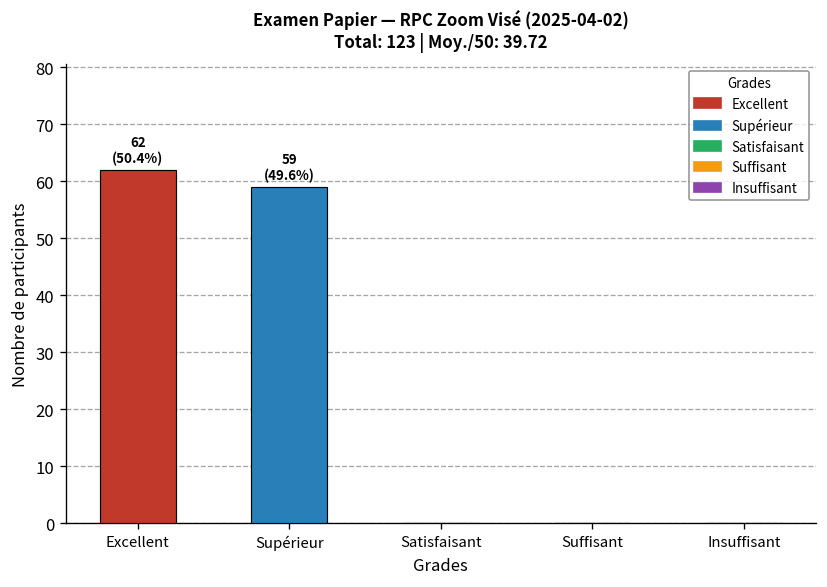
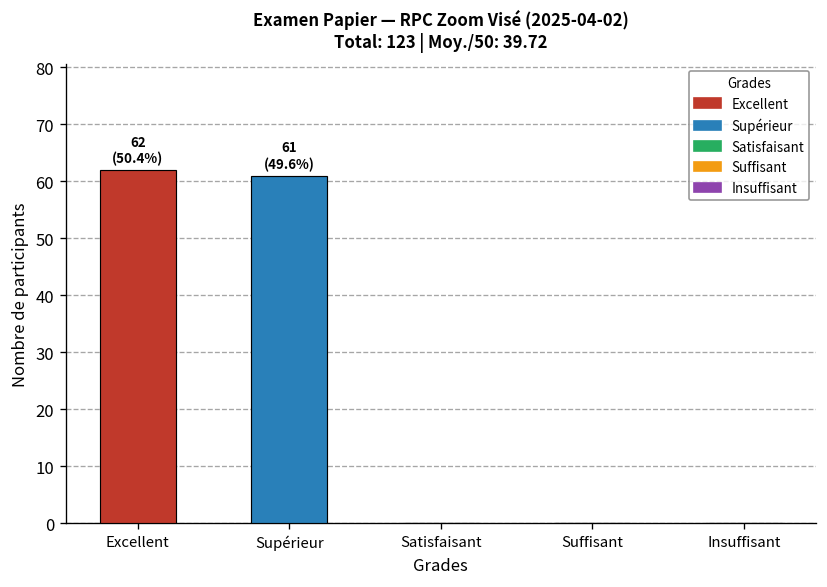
  {
    "Excellent": 62,
-   "Supérieur": 59
+   "Supérieur": 61
  }
